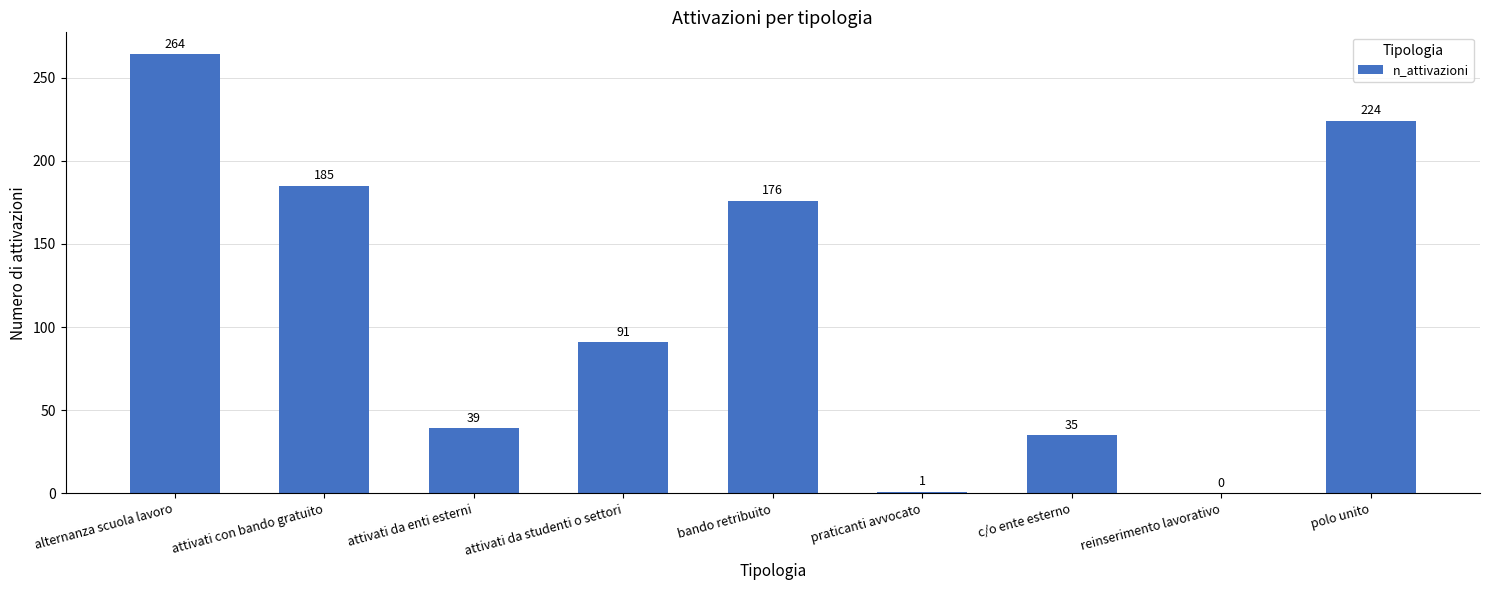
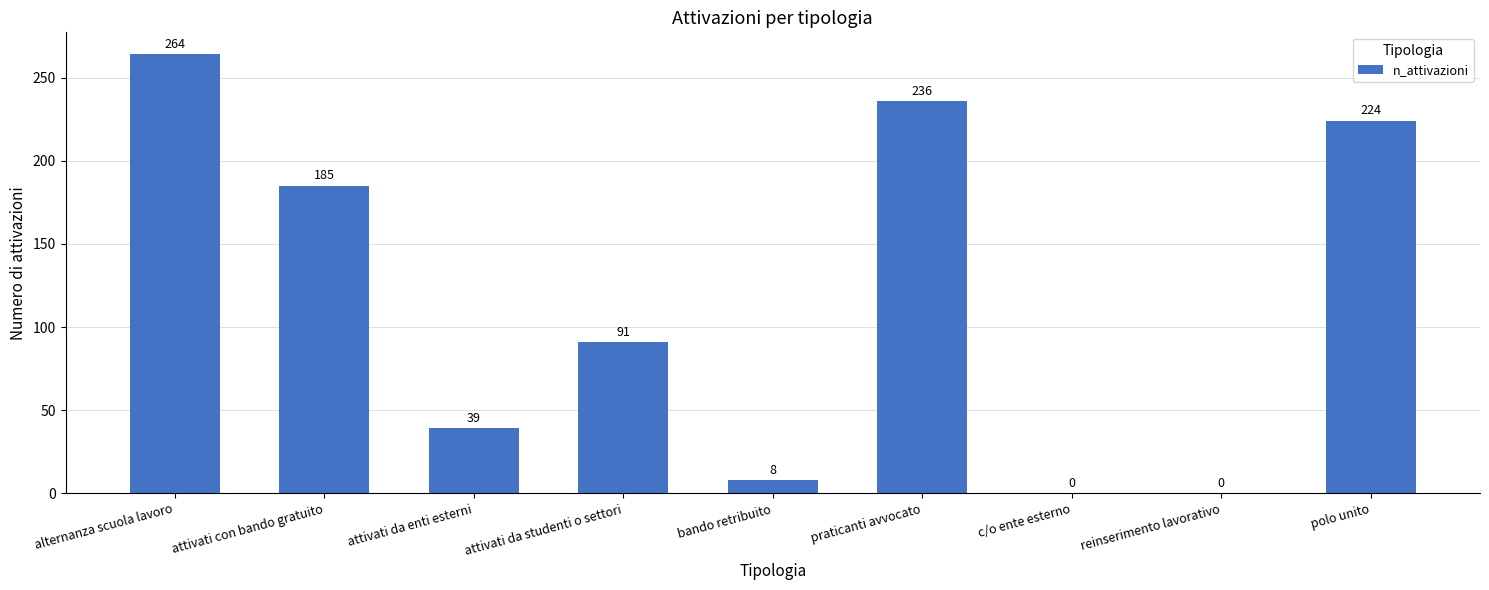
  {
    "alternanza scuola lavoro": 264,
    "attivati con bando gratuito": 185,
    "attivati da enti esterni": 39,
    "attivati da studenti o settori": 91,
-   "bando retribuito": 176,
-   "praticanti avvocato": 1,
-   "c/o ente esterno": 35,
+   "bando retribuito": 8,
+   "praticanti avvocato": 236,
+   "c/o ente esterno": 0,
    "reinserimento lavorativo": 0,
    "polo unito": 224
  }
